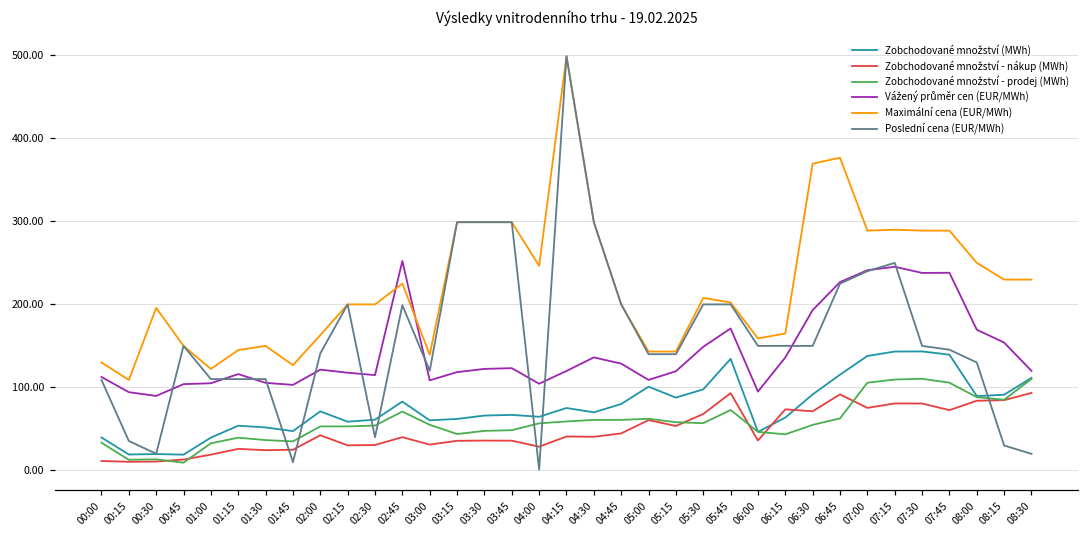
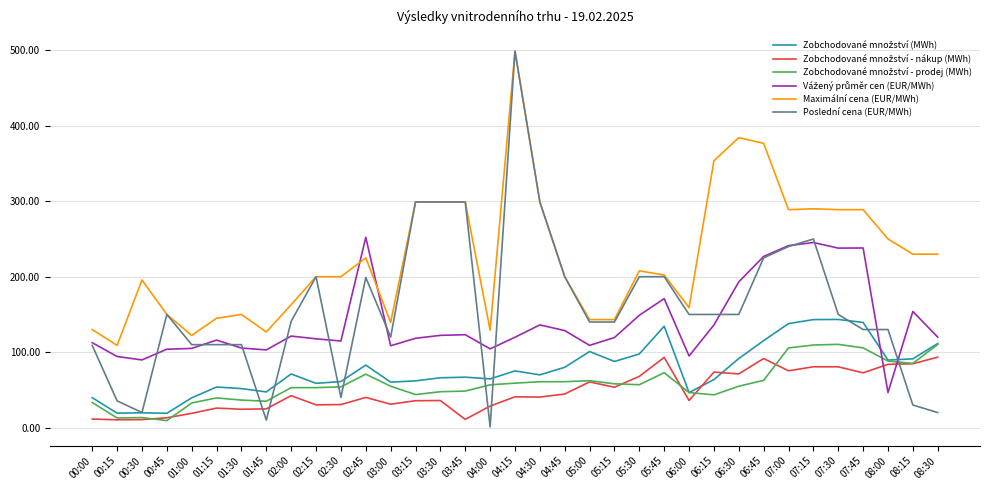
  {
    "Zobchodované množství (MWh)": {
      "00:00": 40,
      "00:15": 20,
      "00:45": 20,
      "01:00": 40,
      "01:15": 50,
      "01:30": 50,
      "01:45": 50,
      "02:00": 70,
      "02:15": 60,
      "02:30": 60,
      "02:45": 80,
      "03:00": 60,
      "03:15": 60,
      "03:30": 70,
      "03:45": 70,
      "04:00": 60,
      "04:15": 80,
      "04:30": 70,
      "04:45": 80,
      "05:00": 100,
      "05:15": 90,
      "05:30": 100,
      "05:45": 130,
      "06:15": 60,
      "06:30": 90,
      "06:45": 120,
      "07:00": 140,
      "07:15": 140,
      "07:30": 140,
      "07:45": 140,
      "08:15": 90
    },
    "Zobchodované množství - nákup (MWh)": {
      "00:00": 10,
      "00:45": 10,
      "01:00": 20,
      "01:15": 30,
      "01:30": 20,
      "01:45": 20,
      "02:00": 40,
      "02:15": 30,
      "02:30": 30,
      "02:45": 40,
      "03:00": 30,
      "03:15": 40,
      "03:30": 40,
-     "03:45": 40,
+     "03:45": 10,
      "04:00": 30,
      "04:15": 40,
      "04:30": 40,
      "04:45": 40,
      "05:15": 50,
      "05:30": 70,
      "05:45": 90,
      "06:00": 40,
      "06:15": 70,
      "06:30": 70,
      "06:45": 90,
      "07:00": 80,
      "07:15": 80,
      "07:30": 80,
      "07:45": 70,
      "08:00": 80,
      "08:30": 90
    },
    "Zobchodované množství - prodej (MWh)": {
      "00:00": 30,
      "00:45": 10,
      "01:00": 30,
      "01:15": 40,
      "01:30": 40,
      "01:45": 40,
      "02:00": 50,
      "02:15": 50,
      "02:30": 50,
      "02:45": 70,
      "03:00": 50,
      "03:15": 40,
      "03:30": 50,
      "03:45": 50,
      "04:00": 60,
      "04:15": 60,
      "04:30": 60,
      "04:45": 60,
      "05:15": 60,
      "05:30": 60,
      "05:45": 70,
      "06:15": 40,
      "06:30": 50,
      "06:45": 60,
      "07:00": 110,
      "07:15": 110,
      "07:30": 110,
      "07:45": 110
    },
    "Vážený průměr cen (EUR/MWh)": {
      "00:00": 110,
      "00:15": 90,
      "00:30": 90,
      "00:45": 100,
      "01:00": 110,
      "01:15": 120,
      "01:30": 110,
      "01:45": 100,
      "02:00": 120,
      "02:15": 120,
      "02:30": 110,
      "02:45": 250,
      "03:00": 110,
      "03:15": 120,
      "03:30": 120,
      "03:45": 120,
      "04:00": 100,
      "04:15": 120,
      "04:30": 140,
      "04:45": 130,
      "05:00": 110,
      "05:15": 120,
      "05:30": 150,
      "05:45": 170,
      "06:00": 90,
      "06:15": 140,
      "06:30": 190,
      "07:15": 250,
      "07:30": 240,
      "07:45": 240,
-     "08:00": 170,
+     "08:00": 50,
      "08:15": 150,
      "08:30": 120
    },
    "Maximální cena (EUR/MWh)": {
      "00:00": 130,
      "00:15": 110,
      "00:30": 200,
      "01:00": 120,
      "01:15": 150,
      "01:30": 150,
      "01:45": 130,
      "02:00": 160,
      "02:30": 200,
      "02:45": 230,
      "03:00": 140,
-     "04:00": 250,
+     "04:00": 130,
      "05:30": 210,
      "06:00": 160,
-     "06:15": 160,
-     "06:30": 370,
+     "06:15": 350,
+     "06:30": 380,
      "06:45": 380,
      "07:00": 290,
      "07:15": 290,
      "07:30": 290,
      "07:45": 290,
      "08:00": 250,
      "08:15": 230,
      "08:30": 230
    },
    "Poslední cena (EUR/MWh)": {
      "00:00": 110,
      "00:15": 40,
      "01:00": 110,
      "01:15": 110,
      "01:30": 110,
      "01:45": 10,
      "02:00": 140,
      "02:30": 40,
      "02:45": 200,
      "03:00": 120,
      "04:00": 0,
      "05:30": 200,
      "06:00": 150,
      "06:15": 150,
      "06:30": 150,
      "07:15": 250,
      "07:30": 150,
-     "07:45": 150,
+     "07:45": 130,
      "08:00": 130,
      "08:15": 30,
      "08:30": 20
    }
  }
